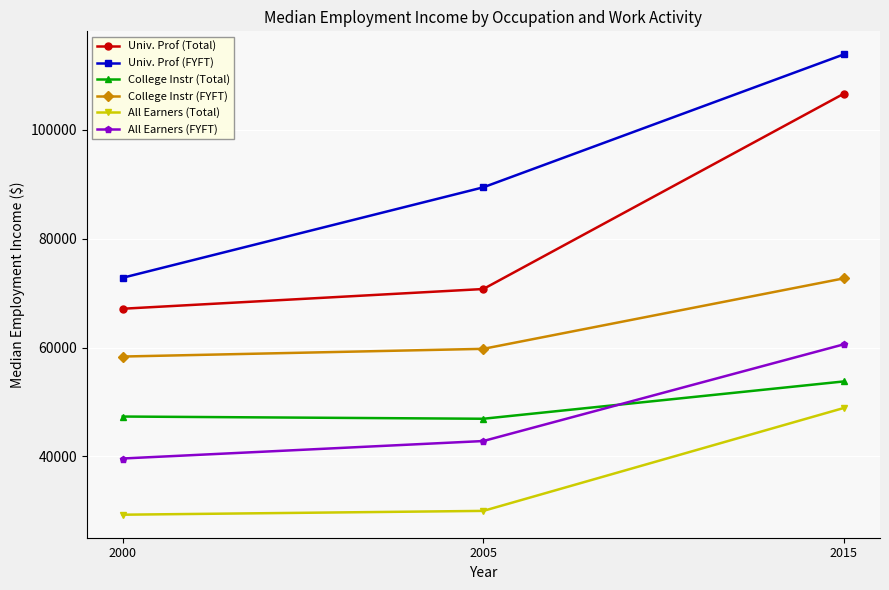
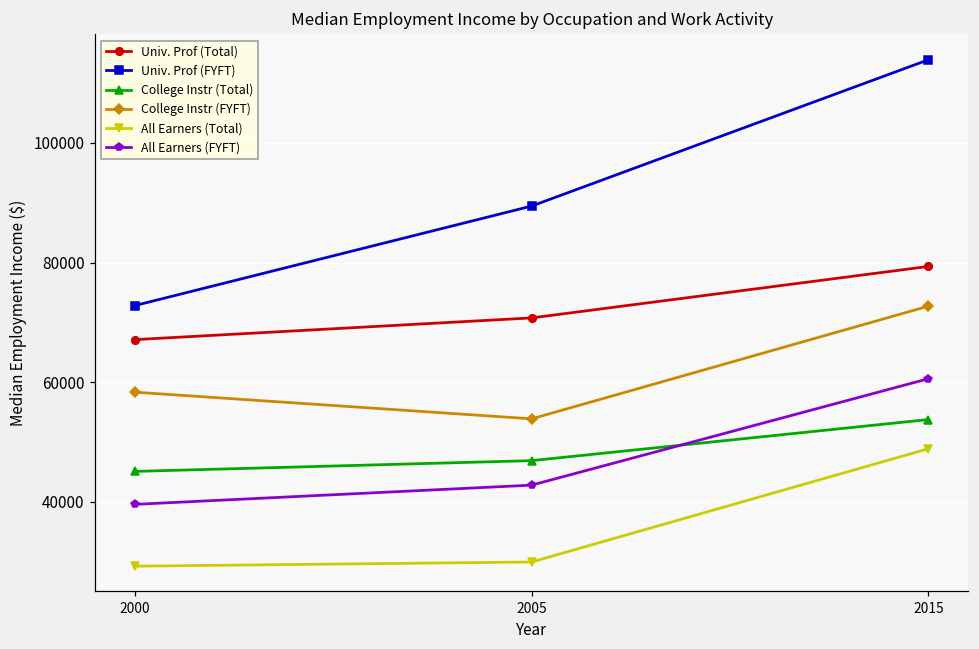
  {
    "Univ. Prof (Total)": {
      "2000": 67000,
      "2005": 71000,
-     "2015": 107000
+     "2015": 79000
    },
    "Univ. Prof (FYFT)": {
      "2000": 73000,
      "2005": 89000,
      "2015": 114000
    },
    "College Instr (Total)": {
-     "2000": 47000,
+     "2000": 45000,
      "2005": 47000,
      "2015": 54000
    },
    "College Instr (FYFT)": {
      "2000": 58000,
-     "2005": 60000,
+     "2005": 54000,
      "2015": 73000
    },
    "All Earners (Total)": {
      "2000": 29000,
      "2005": 30000,
      "2015": 49000
    },
    "All Earners (FYFT)": {
      "2000": 40000,
      "2005": 43000,
      "2015": 61000
    }
  }
